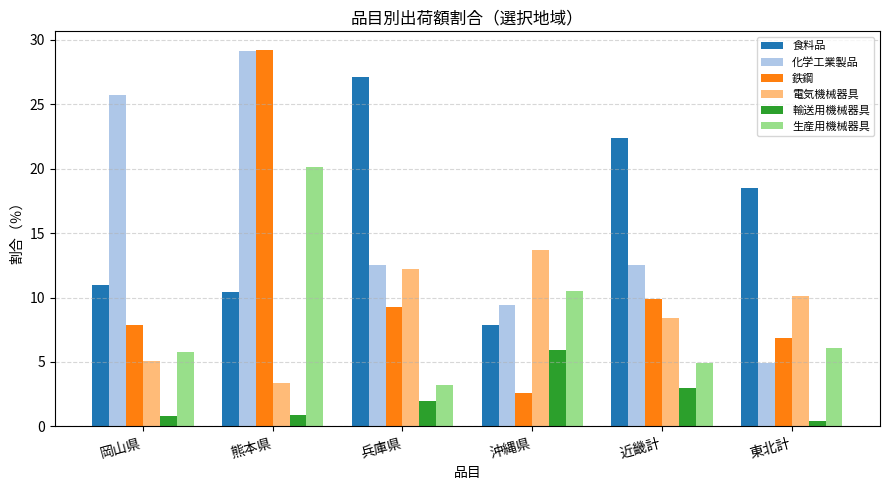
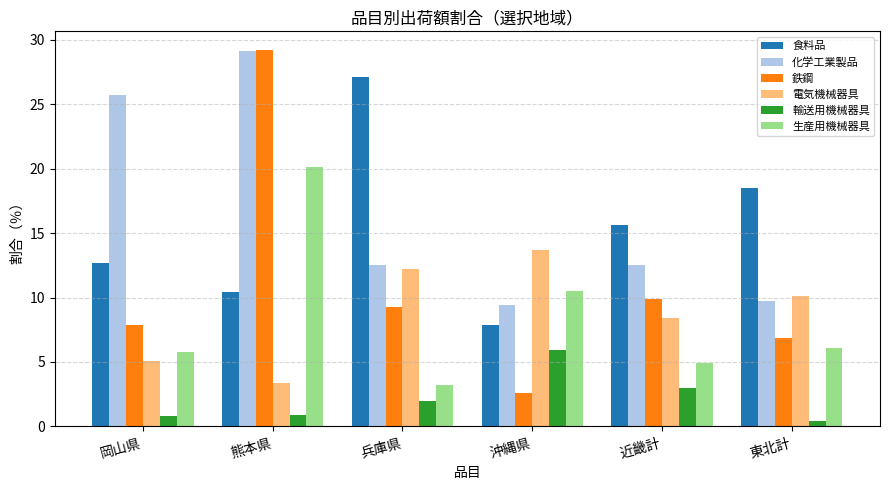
  {
    "食料品": {
-     "岡山県": 11.0,
+     "岡山県": 12.7,
      "熊本県": 10.4,
      "兵庫県": 27.1,
      "沖縄県": 7.9,
-     "近畿計": 22.4,
+     "近畿計": 15.6,
      "東北計": 18.5
    },
    "化学工業製品": {
      "岡山県": 25.7,
      "熊本県": 29.1,
      "兵庫県": 12.5,
      "沖縄県": 9.4,
      "近畿計": 12.5,
-     "東北計": 4.9
+     "東北計": 9.7
    },
    "鉄鋼": {
      "岡山県": 7.9,
      "熊本県": 29.2,
      "兵庫県": 9.3,
      "沖縄県": 2.6,
      "近畿計": 9.9,
      "東北計": 6.9
    },
    "電気機械器具": {
      "岡山県": 5.1,
      "熊本県": 3.4,
      "兵庫県": 12.2,
      "沖縄県": 13.7,
      "近畿計": 8.4,
      "東北計": 10.1
    },
    "輸送用機械器具": {
      "岡山県": 0.8,
      "熊本県": 0.9,
      "兵庫県": 2.0,
      "沖縄県": 5.9,
      "近畿計": 3.0,
      "東北計": 0.4
    },
    "生産用機械器具": {
      "岡山県": 5.8,
      "熊本県": 20.1,
      "兵庫県": 3.2,
      "沖縄県": 10.5,
      "近畿計": 4.9,
      "東北計": 6.1
    }
  }
